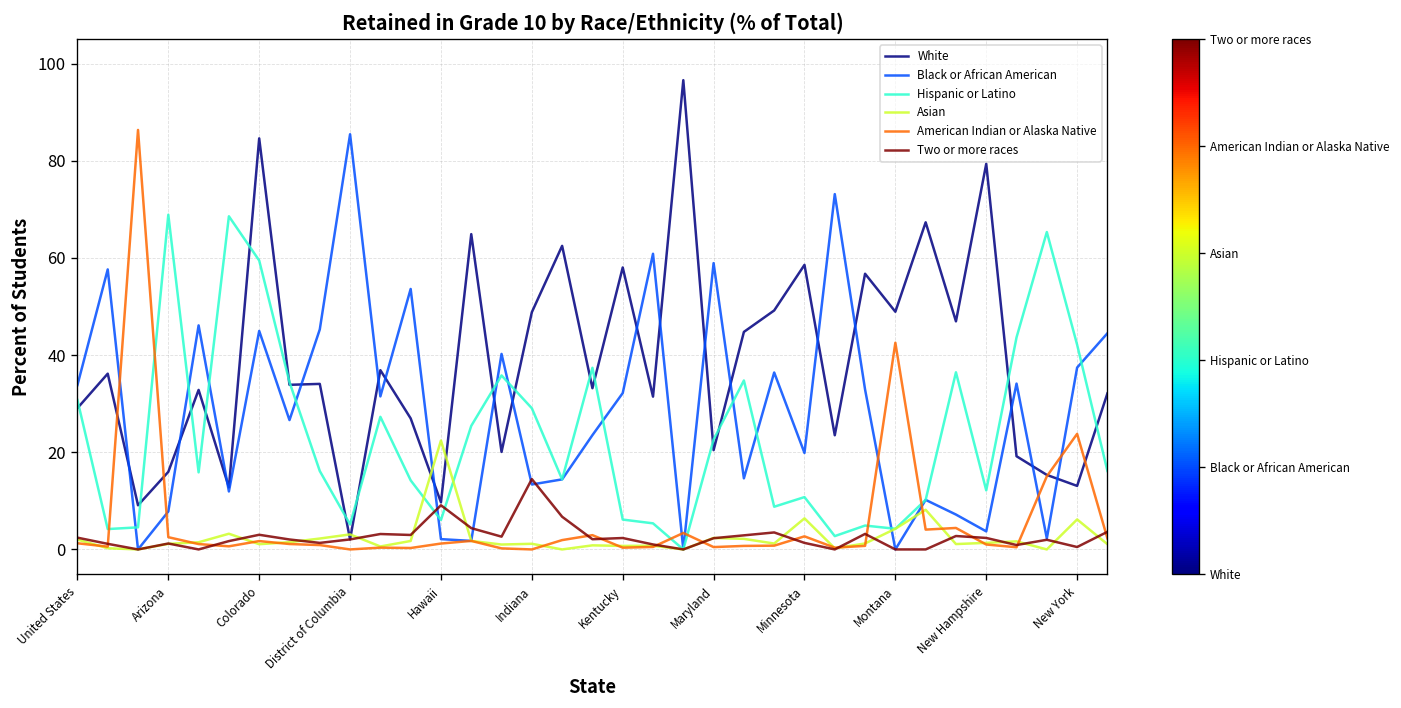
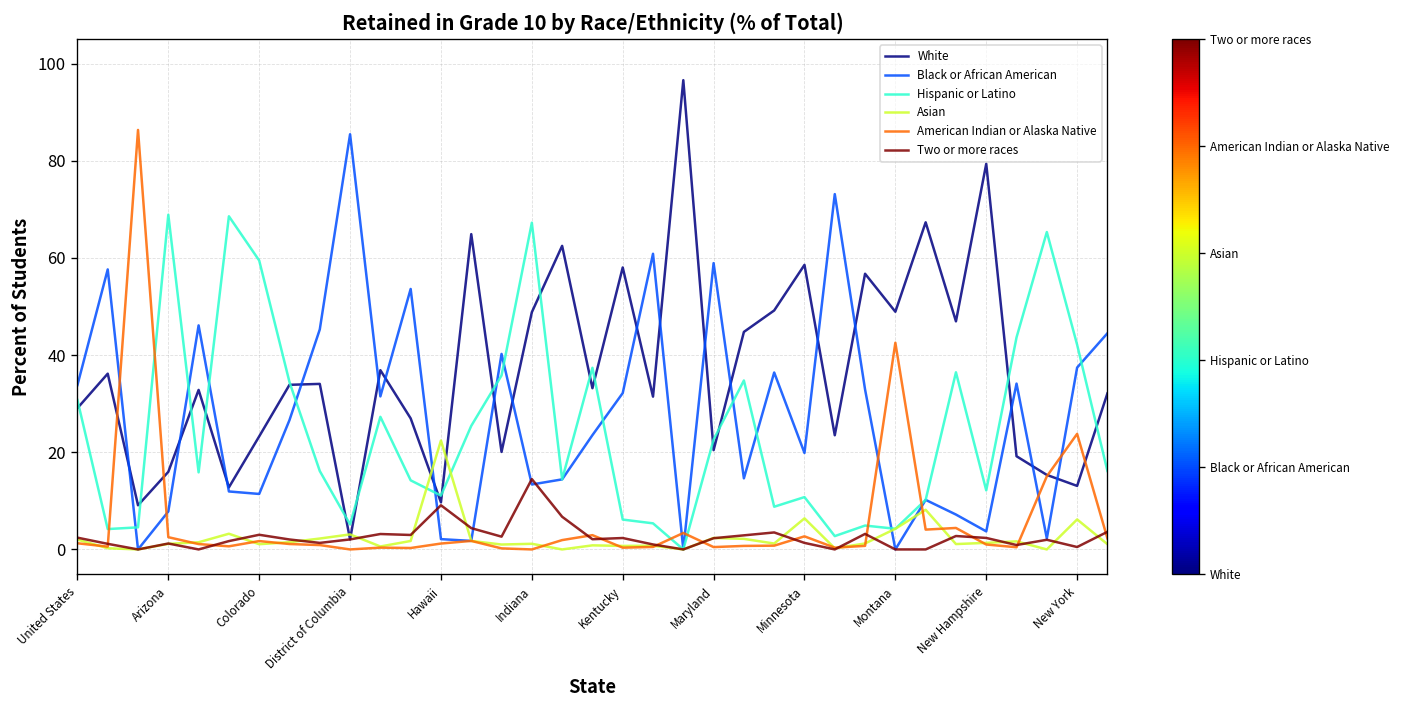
  {
    "White": {
      "United States": 29,
      "Arizona": 16,
-     "Colorado": 85,
+     "Colorado": 23,
      "Indiana": 49,
      "Kentucky": 58,
      "Maryland": 20,
      "Minnesota": 59,
      "Montana": 49,
      "New Hampshire": 79,
      "New York": 13
    },
    "Black or African American": {
      "United States": 34,
      "Arizona": 8,
-     "Colorado": 45,
+     "Colorado": 11,
      "District of Columbia": 85,
      "Hawaii": 2,
      "Indiana": 13,
      "Kentucky": 32,
      "Maryland": 59,
      "Minnesota": 20,
      "New Hampshire": 4,
      "New York": 37
    },
    "Hispanic or Latino": {
      "United States": 31,
      "Arizona": 69,
      "Colorado": 59,
      "District of Columbia": 5,
-     "Hawaii": 6,
-     "Indiana": 29,
+     "Hawaii": 11,
+     "Indiana": 67,
      "Kentucky": 6,
      "Maryland": 23,
      "Minnesota": 11,
      "New Hampshire": 12,
      "New York": 42
    },
    "Asian": {
      "Colorado": 1,
      "District of Columbia": 3,
      "Hawaii": 22,
      "Indiana": 1,
      "Minnesota": 6,
      "New York": 6
    },
    "American Indian or Alaska Native": {
      "United States": 1,
      "Arizona": 3,
      "Colorado": 2,
      "District of Columbia": 0,
      "Hawaii": 1,
      "Indiana": 0,
      "Maryland": 0,
      "Minnesota": 3,
      "Montana": 43,
      "New York": 24
    },
    "Two or more races": {
      "Colorado": 3,
      "Indiana": 14,
      "Kentucky": 2,
      "Minnesota": 1,
      "New Hampshire": 2,
      "New York": 0
    }
  }
